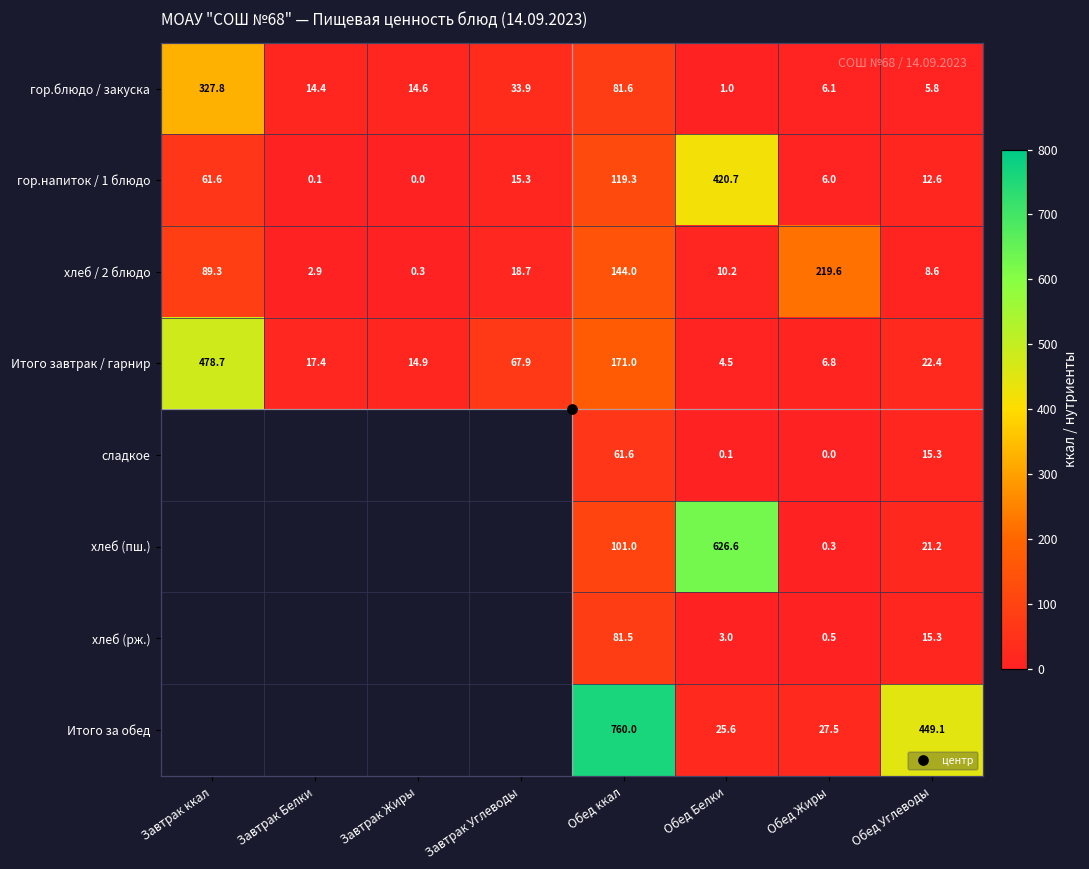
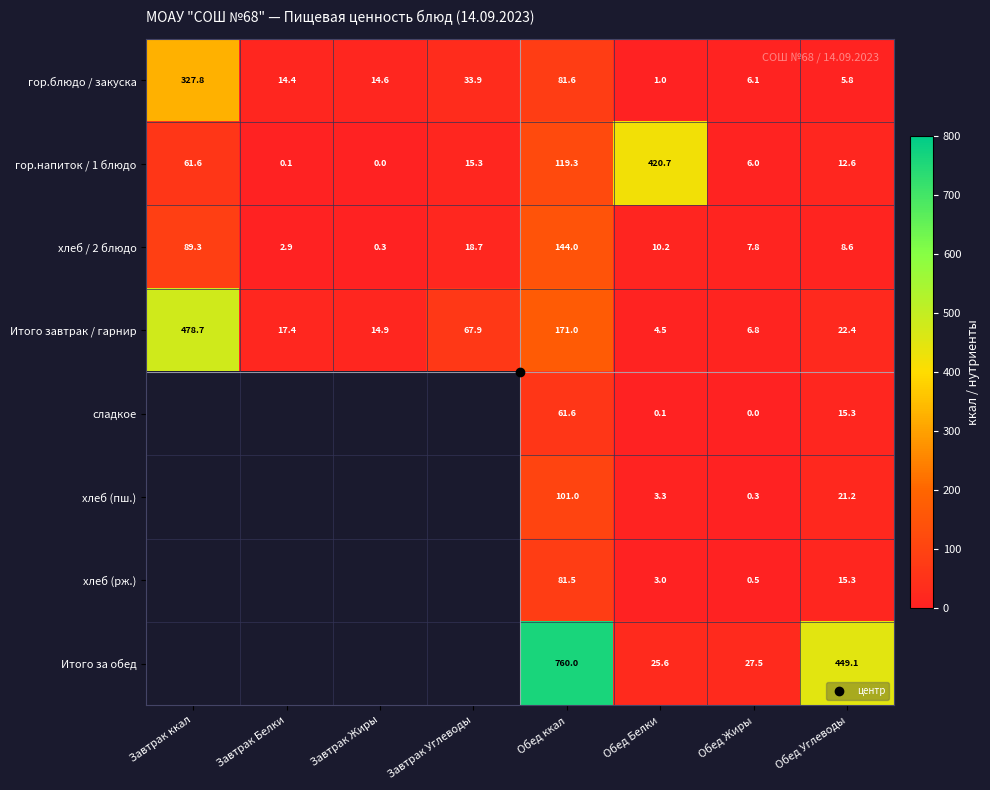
  {
    "гор.блюдо / закуска": {
      "Завтрак ккал": 327.8,
      "Завтрак Белки": 14.4,
      "Завтрак Жиры": 14.6,
      "Завтрак Углеводы": 33.9,
      "Обед ккал": 81.6,
      "Обед Белки": 1.0,
      "Обед Жиры": 6.1
    },
    "гор.напиток / 1 блюдо": {
      "Завтрак ккал": 61.6,
      "Завтрак Белки": 0.1,
      "Завтрак Жиры": 0.0,
      "Завтрак Углеводы": 15.3,
      "Обед ккал": 119.3,
      "Обед Белки": 420.7,
      "Обед Жиры": 6.0,
      "Обед Углеводы": 12.6
    },
    "хлеб / 2 блюдо": {
      "Завтрак ккал": 89.3,
      "Завтрак Белки": 2.9,
      "Завтрак Жиры": 0.3,
      "Завтрак Углеводы": 18.7,
      "Обед ккал": 144.0,
      "Обед Белки": 10.2,
-     "Обед Жиры": 219.6,
+     "Обед Жиры": 7.8,
      "Обед Углеводы": 8.6
    },
    "Итого завтрак / гарнир": {
      "Завтрак ккал": 478.7,
      "Завтрак Белки": 17.4,
      "Завтрак Жиры": 14.9,
      "Завтрак Углеводы": 67.9,
      "Обед ккал": 171.0,
      "Обед Белки": 4.5,
      "Обед Жиры": 6.8,
      "Обед Углеводы": 22.4
    },
    "сладкое": {
      "Обед ккал": 61.6,
      "Обед Белки": 0.1,
      "Обед Жиры": 0.0,
      "Обед Углеводы": 15.3
    },
    "хлеб (пш.)": {
      "Обед ккал": 101.0,
-     "Обед Белки": 626.6,
+     "Обед Белки": 3.3,
      "Обед Жиры": 0.3,
      "Обед Углеводы": 21.2
    },
    "хлеб (рж.)": {
      "Обед ккал": 81.5,
      "Обед Белки": 3.0,
      "Обед Жиры": 0.5,
      "Обед Углеводы": 15.3
    },
    "Итого за обед": {
      "Обед ккал": 760.0,
      "Обед Белки": 25.6,
      "Обед Жиры": 27.5,
      "Обед Углеводы": 449.1
    }
  }
